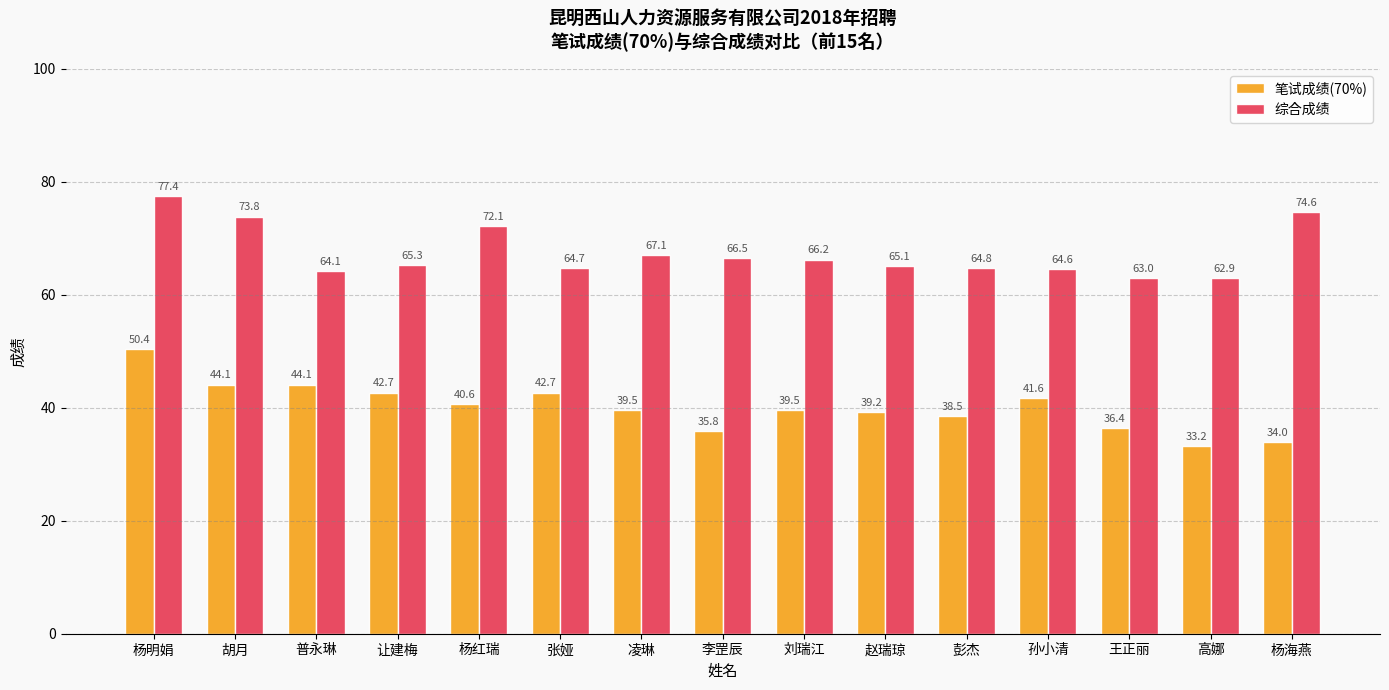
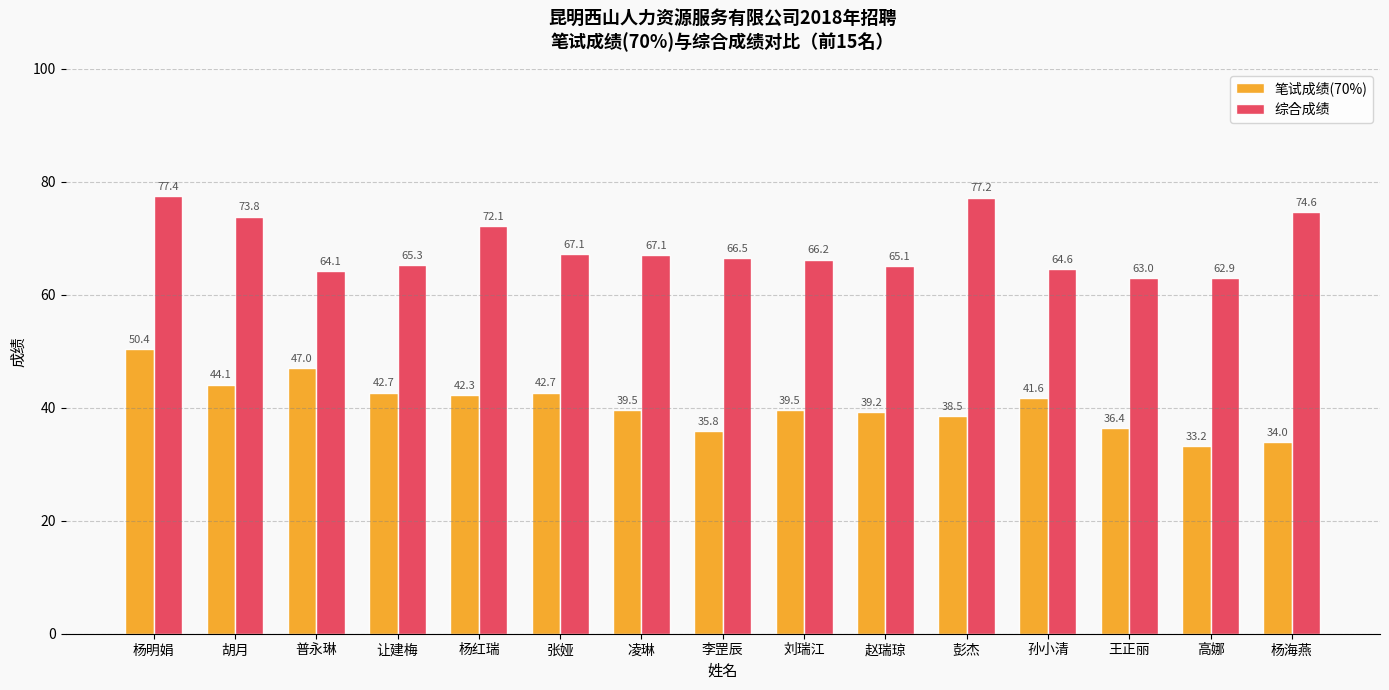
  {
    "笔试成绩(70%)": {
      "杨明娟": 50.4,
      "胡月": 44.1,
-     "普永琳": 44.1,
+     "普永琳": 47.0,
      "让建梅": 42.7,
-     "杨红瑞": 40.6,
+     "杨红瑞": 42.3,
      "张娅": 42.7,
      "凌琳": 39.5,
      "李罡辰": 35.8,
      "刘瑞江": 39.5,
      "赵瑞琼": 39.2,
      "彭杰": 38.5,
      "孙小清": 41.6,
      "王正丽": 36.4,
      "高娜": 33.2,
      "杨海燕": 34.0
    },
    "综合成绩": {
      "杨明娟": 77.4,
      "胡月": 73.8,
      "普永琳": 64.1,
      "让建梅": 65.3,
      "杨红瑞": 72.1,
-     "张娅": 64.7,
+     "张娅": 67.1,
      "凌琳": 67.1,
      "李罡辰": 66.5,
      "刘瑞江": 66.2,
      "赵瑞琼": 65.1,
-     "彭杰": 64.8,
+     "彭杰": 77.2,
      "孙小清": 64.6,
      "王正丽": 63.0,
      "高娜": 62.9,
      "杨海燕": 74.6
    }
  }
